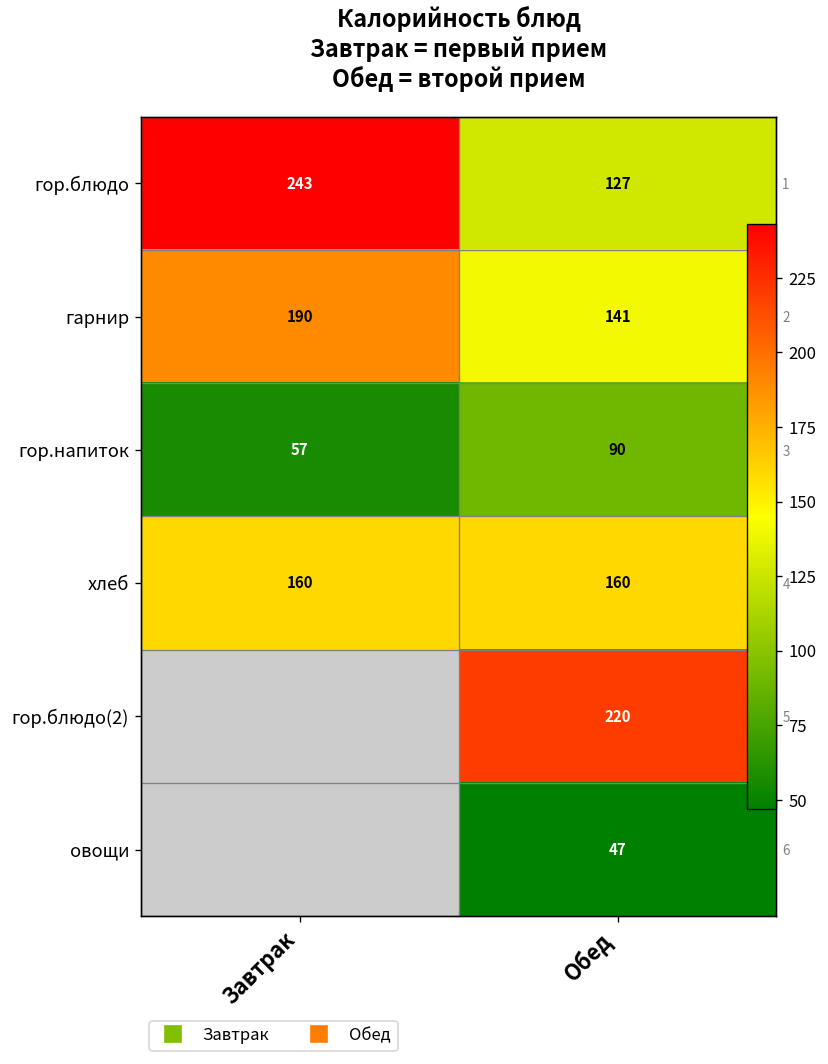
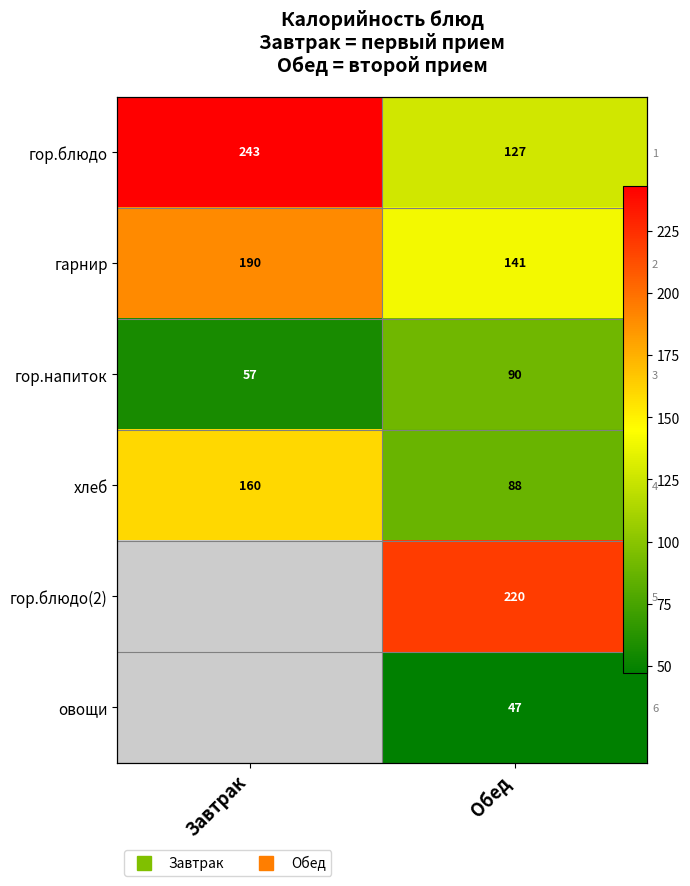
  {
    "гор.блюдо": {
      "Завтрак": 243,
      "Обед": 127
    },
    "гарнир": {
      "Завтрак": 190,
      "Обед": 141
    },
    "гор.напиток": {
      "Завтрак": 57,
      "Обед": 90
    },
    "хлеб": {
      "Завтрак": 160,
-     "Обед": 160
+     "Обед": 88
    },
    "гор.блюдо(2)": {
      "Обед": 220
    },
    "овощи": {
      "Обед": 47
    }
  }
